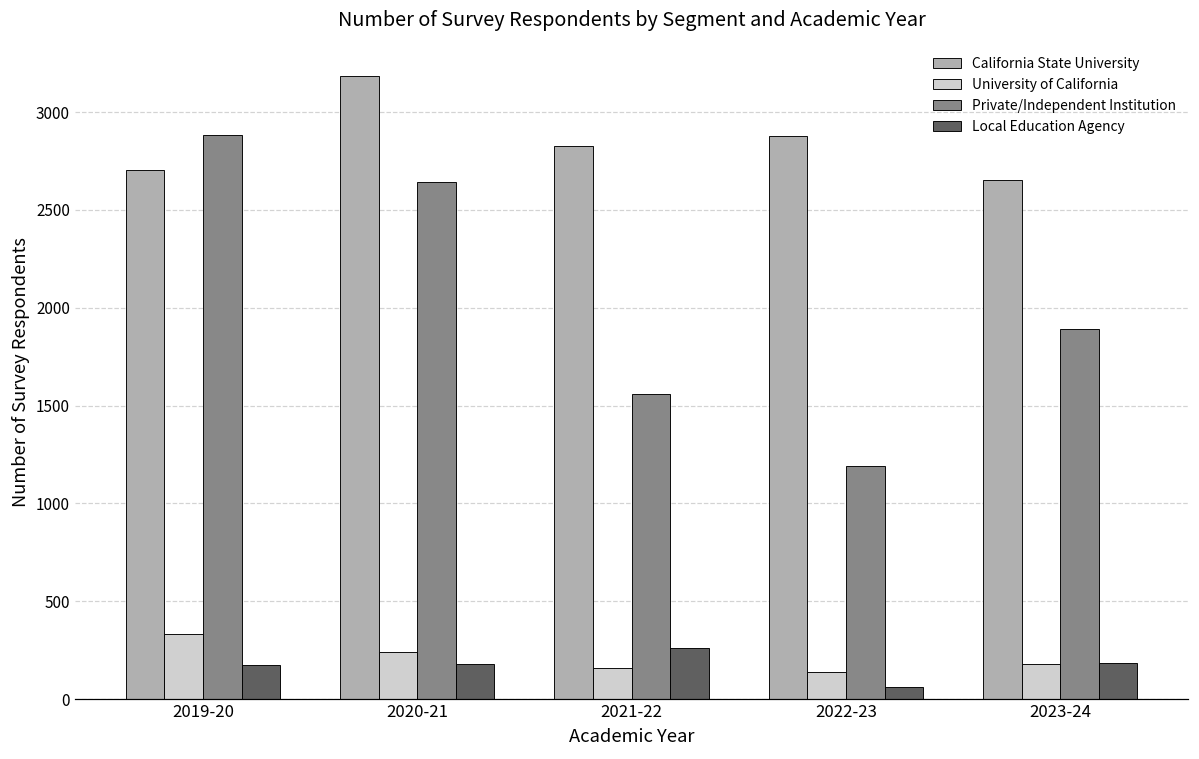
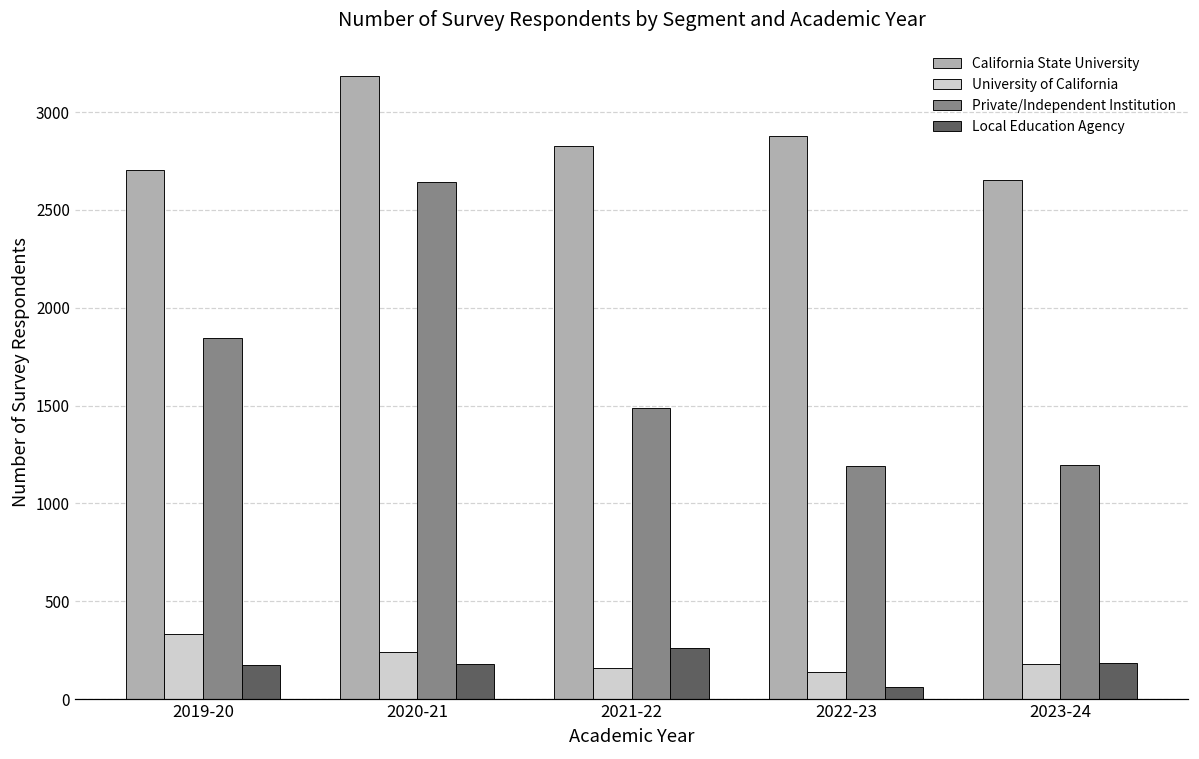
  {
    "Private/Independent Institution": {
-     "2019-20": 2880,
+     "2019-20": 1850,
      "2020-21": 2640,
-     "2021-22": 1560,
+     "2021-22": 1490,
      "2022-23": 1190,
-     "2023-24": 1890
+     "2023-24": 1190
    },
    "Local Education Agency": {
      "2019-20": 180,
      "2020-21": 180,
      "2021-22": 260,
      "2022-23": 60,
      "2023-24": 190
    }
  }
